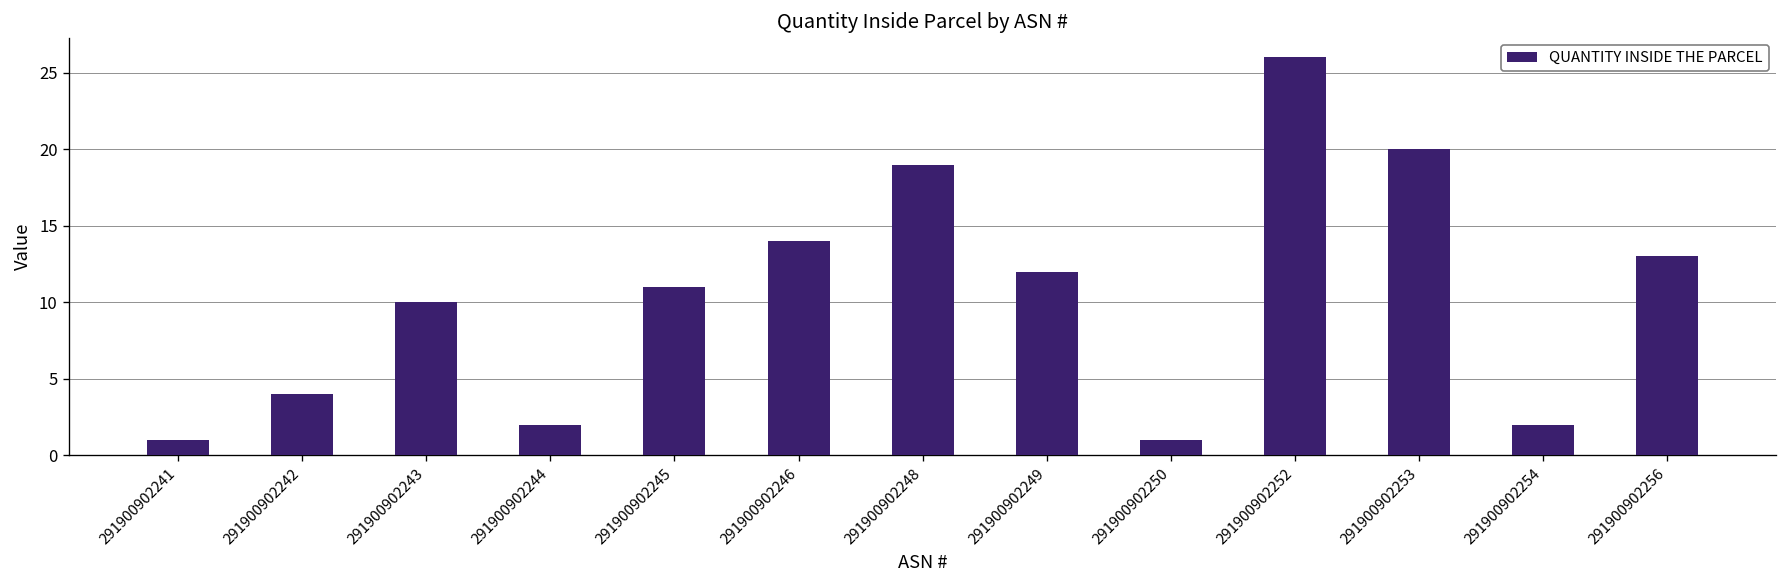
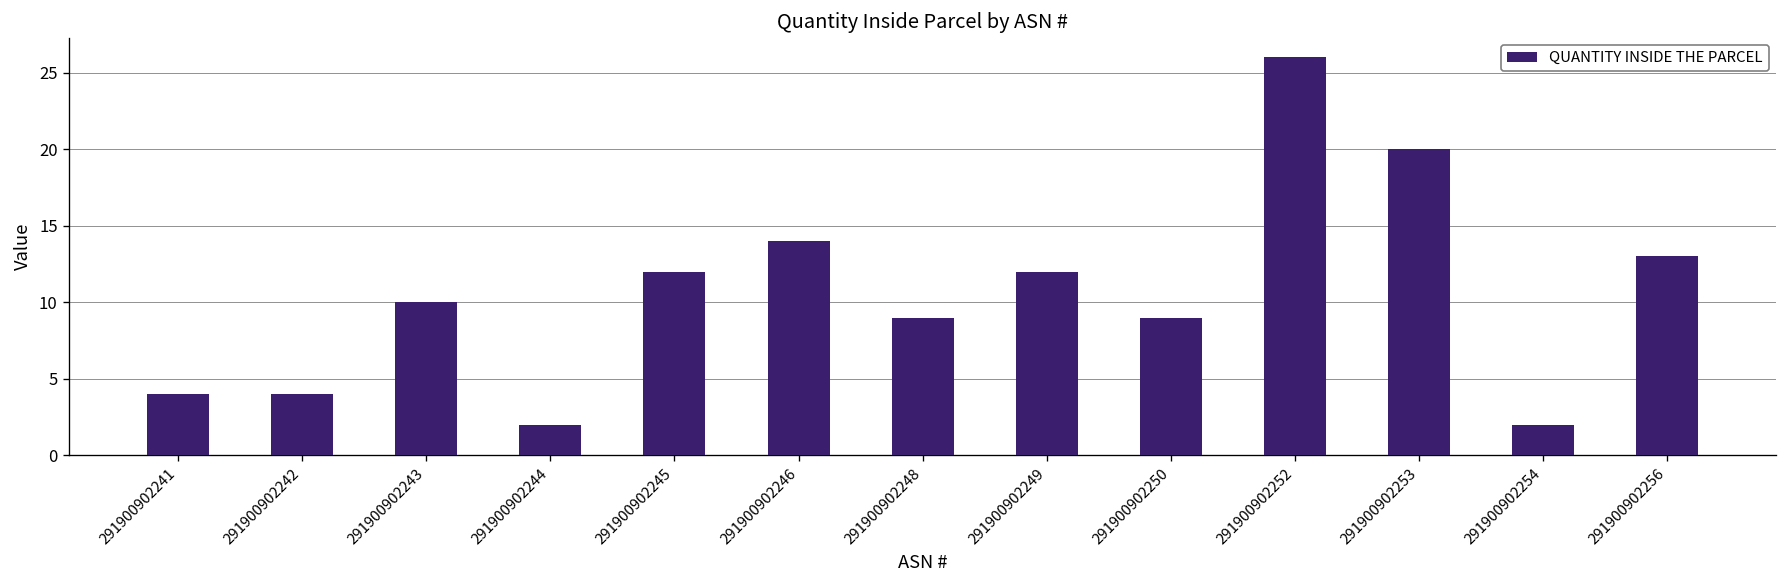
  {
-   "291900902241": 1,
+   "291900902241": 4,
    "291900902242": 4,
    "291900902243": 10,
    "291900902244": 2,
-   "291900902245": 11,
+   "291900902245": 12,
    "291900902246": 14,
-   "291900902248": 19,
+   "291900902248": 9,
    "291900902249": 12,
-   "291900902250": 1,
+   "291900902250": 9,
    "291900902252": 26,
    "291900902253": 20,
    "291900902254": 2,
    "291900902256": 13
  }
